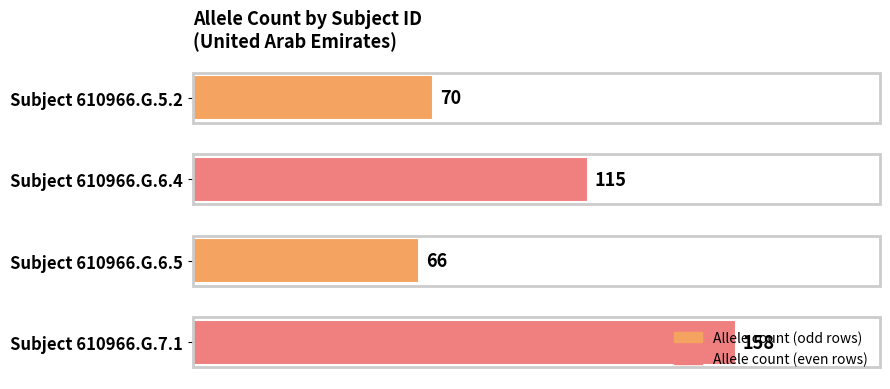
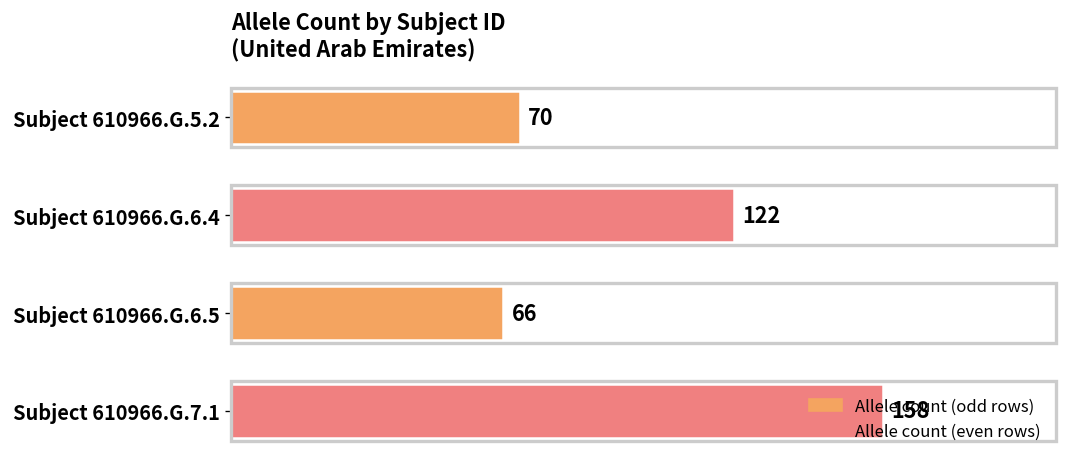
  {
    "Subject 610966.G.5.2": 70,
-   "Subject 610966.G.6.4": 115,
+   "Subject 610966.G.6.4": 122,
    "Subject 610966.G.6.5": 66,
    "Subject 610966.G.7.1": 158
  }
